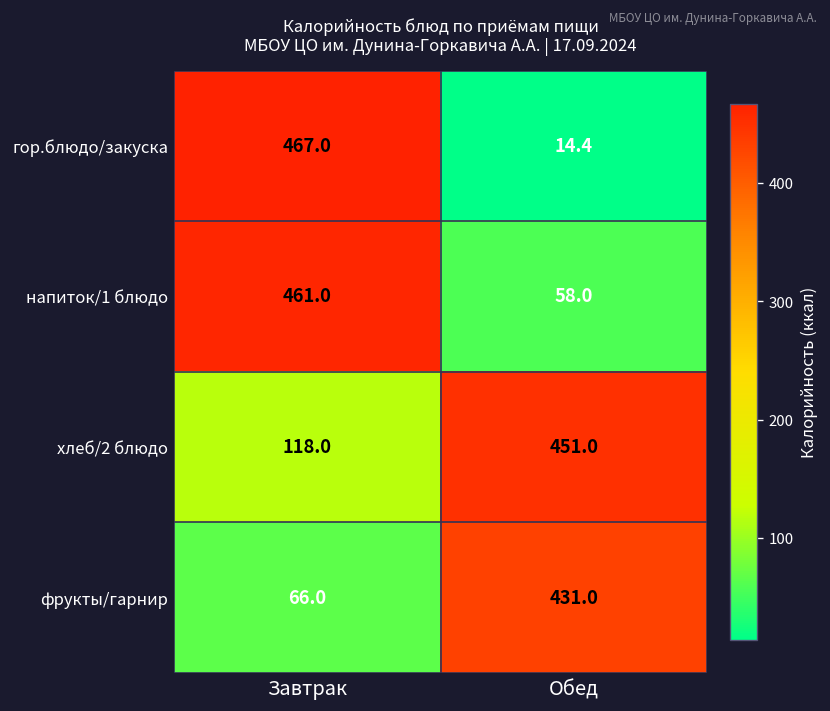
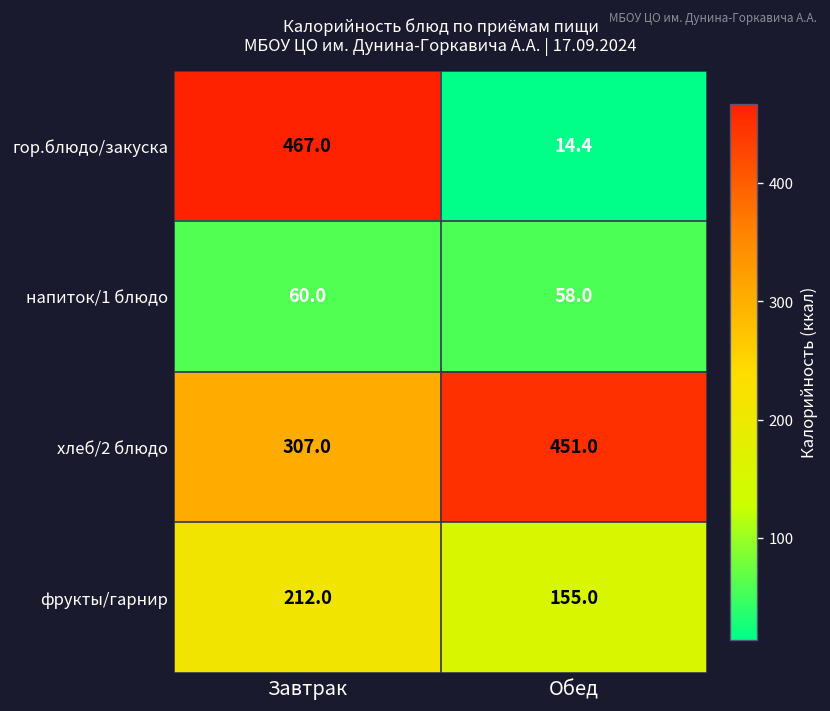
  {
    "гор.блюдо/закуска": {
      "Завтрак": 467.0,
      "Обед": 14.4
    },
    "напиток/1 блюдо": {
-     "Завтрак": 461.0,
+     "Завтрак": 60.0,
      "Обед": 58.0
    },
    "хлеб/2 блюдо": {
-     "Завтрак": 118.0,
+     "Завтрак": 307.0,
      "Обед": 451.0
    },
    "фрукты/гарнир": {
-     "Завтрак": 66.0,
-     "Обед": 431.0
+     "Завтрак": 212.0,
+     "Обед": 155.0
    }
  }
